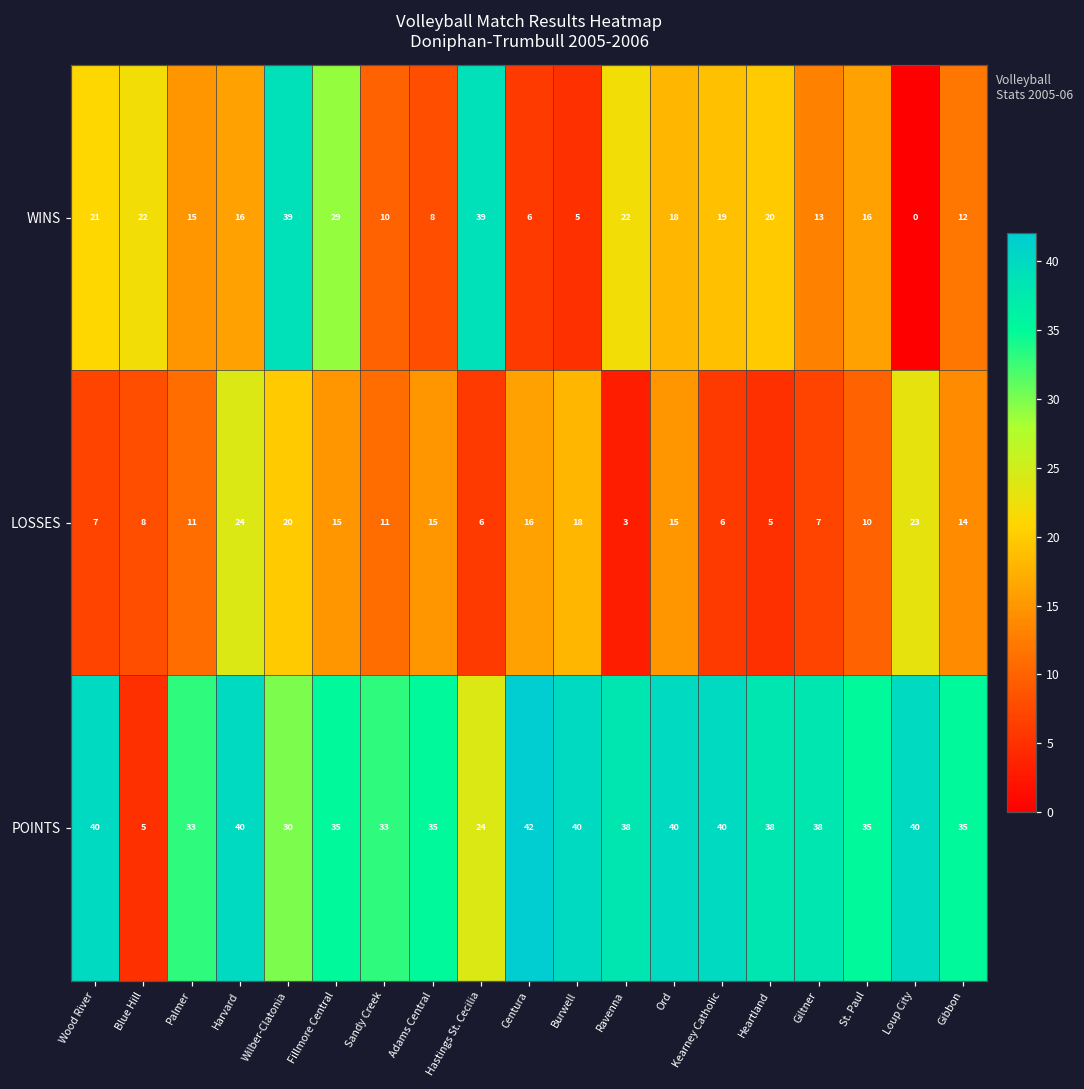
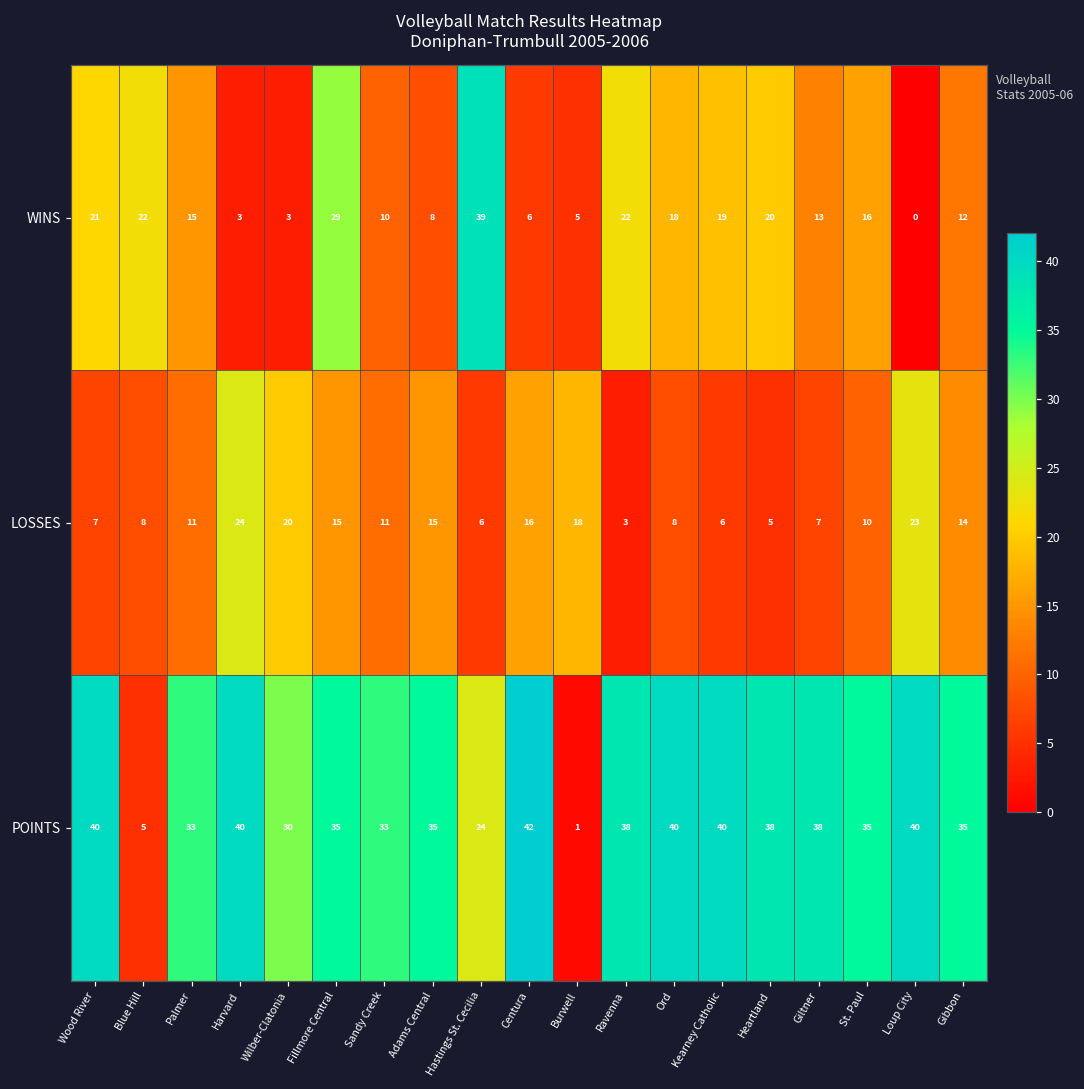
  {
    "WINS": {
      "Wood River": 21,
      "Blue Hill": 22,
      "Palmer": 15,
-     "Harvard": 16,
-     "Wilber-Clatonia": 39,
+     "Harvard": 3,
+     "Wilber-Clatonia": 3,
      "Fillmore Central": 29,
      "Sandy Creek": 10,
      "Adams Central": 8,
      "Hastings St. Cecilia": 39,
      "Centura": 6,
      "Burwell": 5,
      "Ravenna": 22,
      "Ord": 18,
      "Kearney Catholic": 19,
      "Heartland": 20,
      "Giltner": 13,
      "St. Paul": 16,
      "Loup City": 0,
      "Gibbon": 12
    },
    "LOSSES": {
      "Wood River": 7,
      "Blue Hill": 8,
      "Palmer": 11,
      "Harvard": 24,
      "Wilber-Clatonia": 20,
      "Fillmore Central": 15,
      "Sandy Creek": 11,
      "Adams Central": 15,
      "Hastings St. Cecilia": 6,
      "Centura": 16,
      "Burwell": 18,
      "Ravenna": 3,
-     "Ord": 15,
+     "Ord": 8,
      "Kearney Catholic": 6,
      "Heartland": 5,
      "Giltner": 7,
      "St. Paul": 10,
      "Loup City": 23,
      "Gibbon": 14
    },
    "POINTS": {
      "Wood River": 40,
      "Blue Hill": 5,
      "Palmer": 33,
      "Harvard": 40,
      "Wilber-Clatonia": 30,
      "Fillmore Central": 35,
      "Sandy Creek": 33,
      "Adams Central": 35,
      "Hastings St. Cecilia": 24,
      "Centura": 42,
-     "Burwell": 40,
+     "Burwell": 1,
      "Ravenna": 38,
      "Ord": 40,
      "Kearney Catholic": 40,
      "Heartland": 38,
      "Giltner": 38,
      "St. Paul": 35,
      "Loup City": 40,
      "Gibbon": 35
    }
  }
